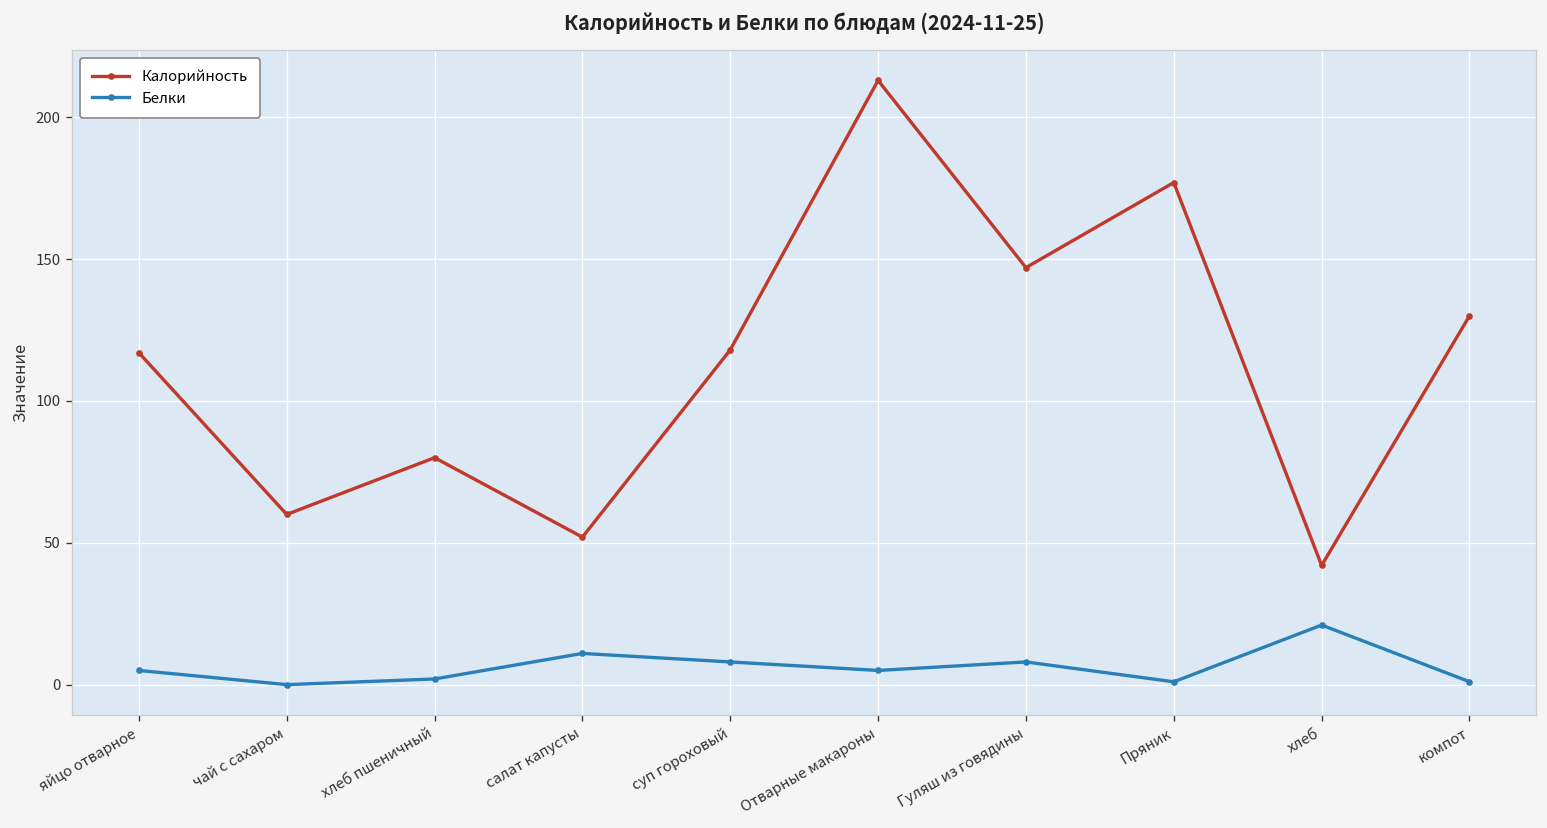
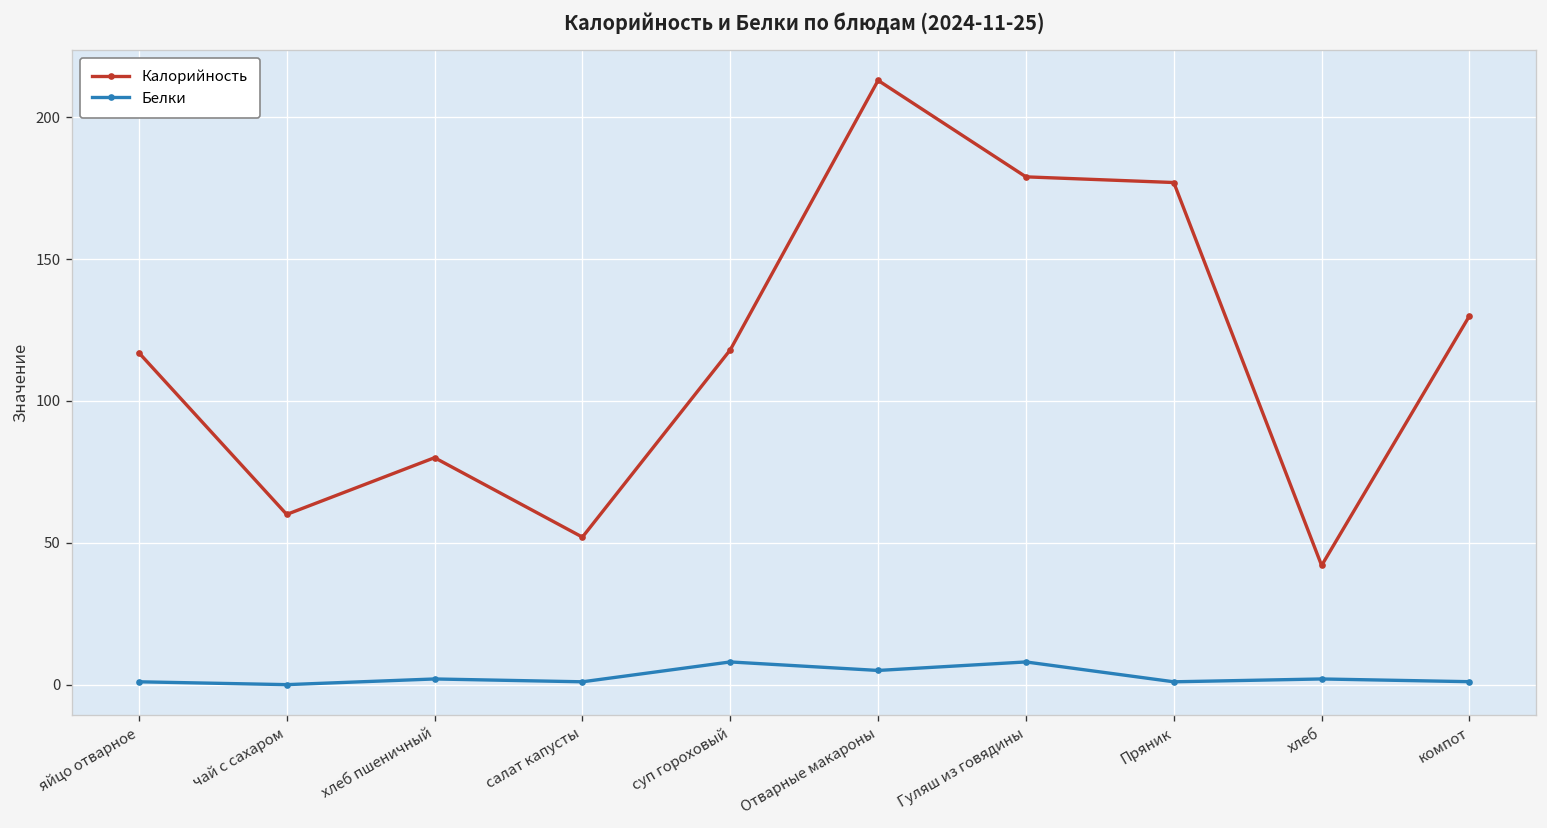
  {
    "Калорийность": {
      "яйцо отварное": 117,
      "чай с сахаром": 60,
      "хлеб пшеничный": 80,
      "салат капусты": 52,
      "суп гороховый": 118,
      "Отварные макароны": 213,
-     "Гуляш из говядины": 147,
+     "Гуляш из говядины": 179,
      "Пряник": 177,
      "хлеб": 42,
      "компот": 130
    },
    "Белки": {
-     "яйцо отварное": 5,
+     "яйцо отварное": 1,
      "чай с сахаром": 0,
      "хлеб пшеничный": 2,
-     "салат капусты": 11,
+     "салат капусты": 1,
      "суп гороховый": 8,
      "Отварные макароны": 5,
      "Гуляш из говядины": 8,
      "Пряник": 1,
-     "хлеб": 21,
+     "хлеб": 2,
      "компот": 1
    }
  }
